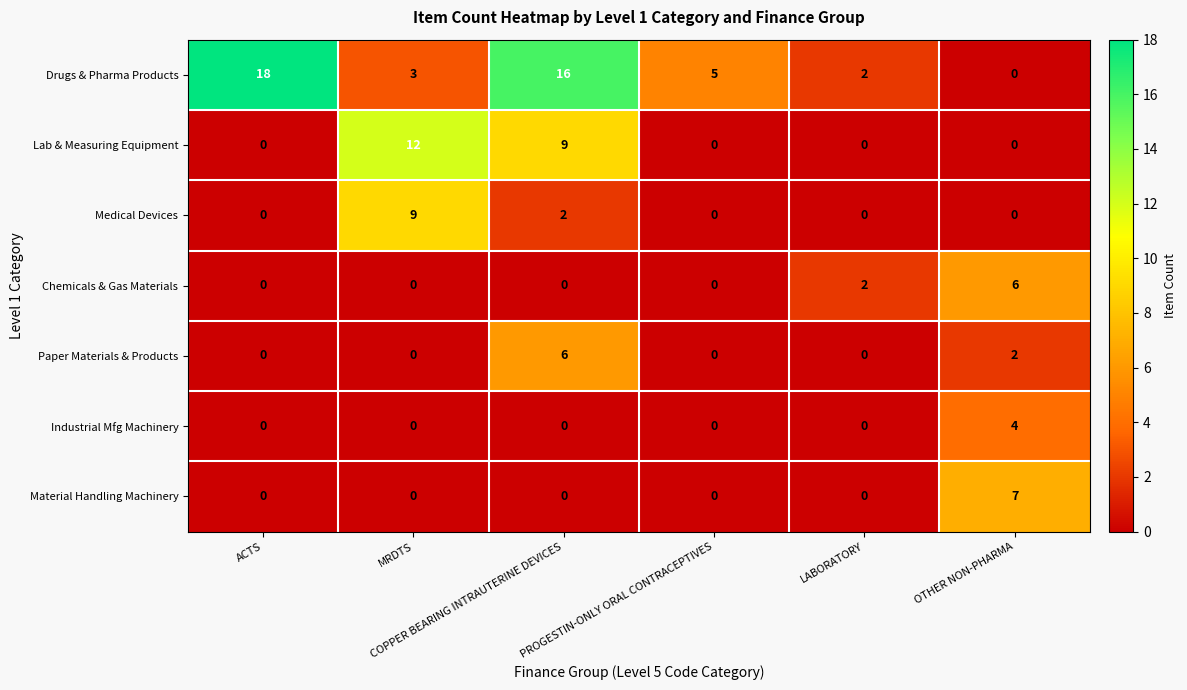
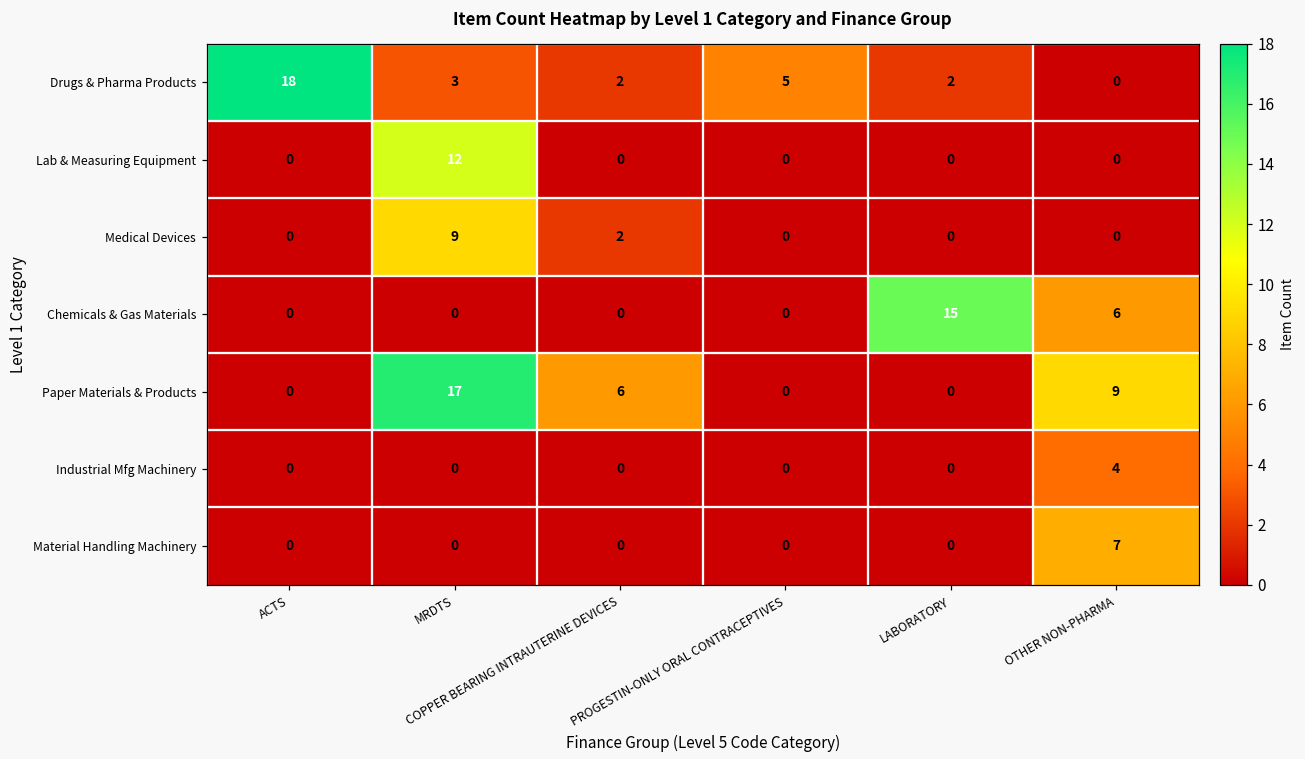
  {
    "Drugs & Pharma Products": {
      "ACTS": 18,
      "MRDTS": 3,
-     "COPPER BEARING INTRAUTERINE DEVICES": 16,
+     "COPPER BEARING INTRAUTERINE DEVICES": 2,
      "PROGESTIN-ONLY ORAL CONTRACEPTIVES": 5,
      "LABORATORY": 2,
      "OTHER NON-PHARMA": 0
    },
    "Lab & Measuring Equipment": {
      "ACTS": 0,
      "MRDTS": 12,
-     "COPPER BEARING INTRAUTERINE DEVICES": 9,
+     "COPPER BEARING INTRAUTERINE DEVICES": 0,
      "PROGESTIN-ONLY ORAL CONTRACEPTIVES": 0,
      "LABORATORY": 0,
      "OTHER NON-PHARMA": 0
    },
    "Medical Devices": {
      "ACTS": 0,
      "MRDTS": 9,
      "COPPER BEARING INTRAUTERINE DEVICES": 2,
      "PROGESTIN-ONLY ORAL CONTRACEPTIVES": 0,
      "LABORATORY": 0,
      "OTHER NON-PHARMA": 0
    },
    "Chemicals & Gas Materials": {
      "ACTS": 0,
      "MRDTS": 0,
      "COPPER BEARING INTRAUTERINE DEVICES": 0,
      "PROGESTIN-ONLY ORAL CONTRACEPTIVES": 0,
-     "LABORATORY": 2,
+     "LABORATORY": 15,
      "OTHER NON-PHARMA": 6
    },
    "Paper Materials & Products": {
      "ACTS": 0,
-     "MRDTS": 0,
+     "MRDTS": 17,
      "COPPER BEARING INTRAUTERINE DEVICES": 6,
      "PROGESTIN-ONLY ORAL CONTRACEPTIVES": 0,
      "LABORATORY": 0,
-     "OTHER NON-PHARMA": 2
+     "OTHER NON-PHARMA": 9
    },
    "Industrial Mfg Machinery": {
      "ACTS": 0,
      "MRDTS": 0,
      "COPPER BEARING INTRAUTERINE DEVICES": 0,
      "PROGESTIN-ONLY ORAL CONTRACEPTIVES": 0,
      "LABORATORY": 0,
      "OTHER NON-PHARMA": 4
    },
    "Material Handling Machinery": {
      "ACTS": 0,
      "MRDTS": 0,
      "COPPER BEARING INTRAUTERINE DEVICES": 0,
      "PROGESTIN-ONLY ORAL CONTRACEPTIVES": 0,
      "LABORATORY": 0,
      "OTHER NON-PHARMA": 7
    }
  }
